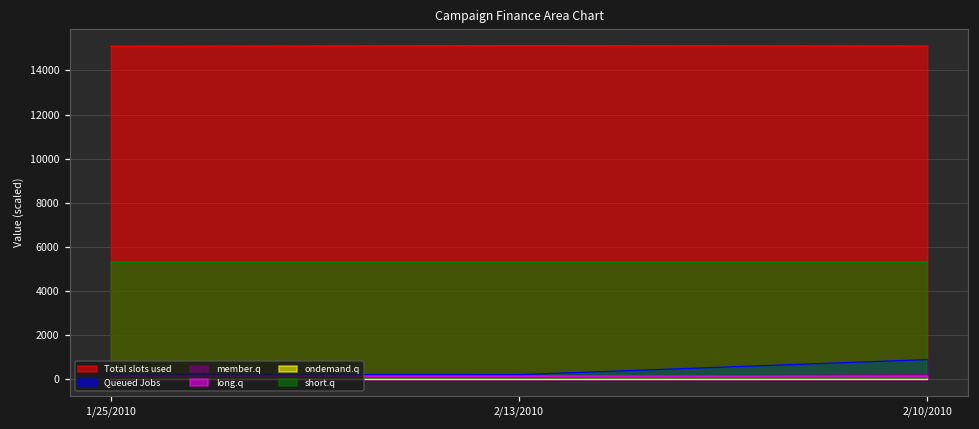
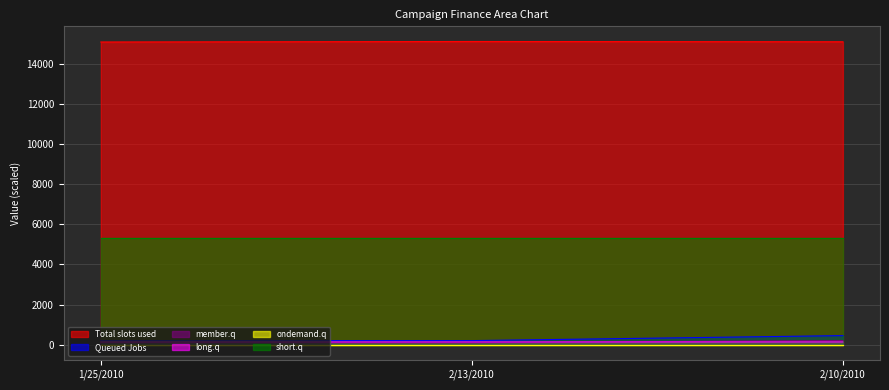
  {
    "Total slots used": {
      "1/25/2010": 15100,
      "2/13/2010": 15100,
      "2/10/2010": 15100
    },
    "Queued Jobs": {
-     "2/10/2010": 900
+     "2/10/2010": 500
    },
    "ondemand.q": {
      "2/10/2010": 0
    },
    "short.q": {
      "1/25/2010": 5300,
      "2/13/2010": 5300,
      "2/10/2010": 5300
    }
  }
